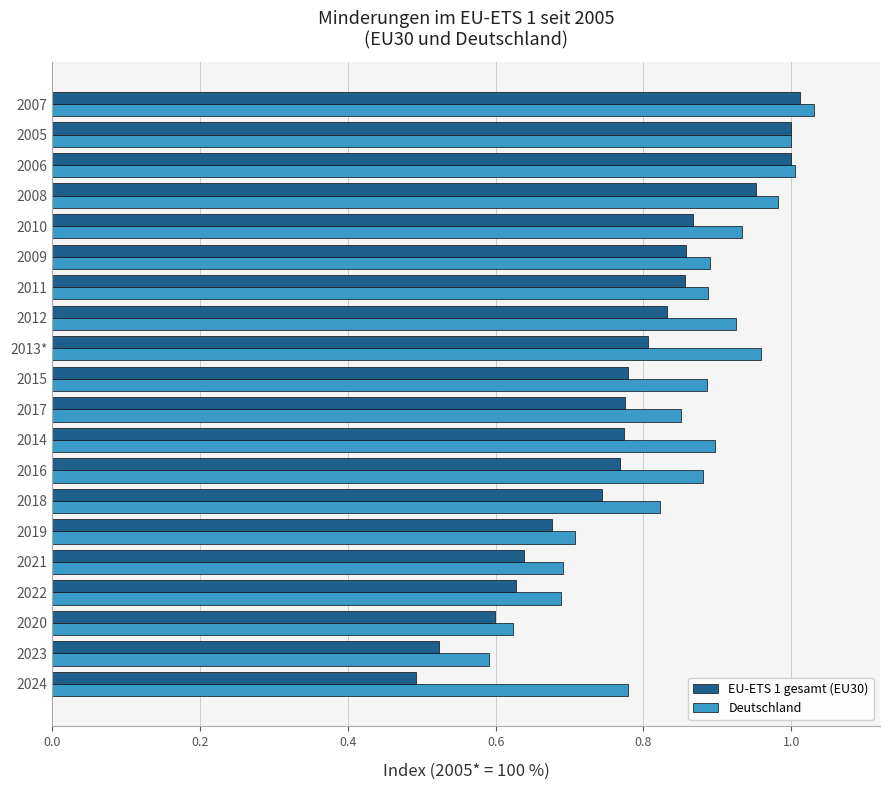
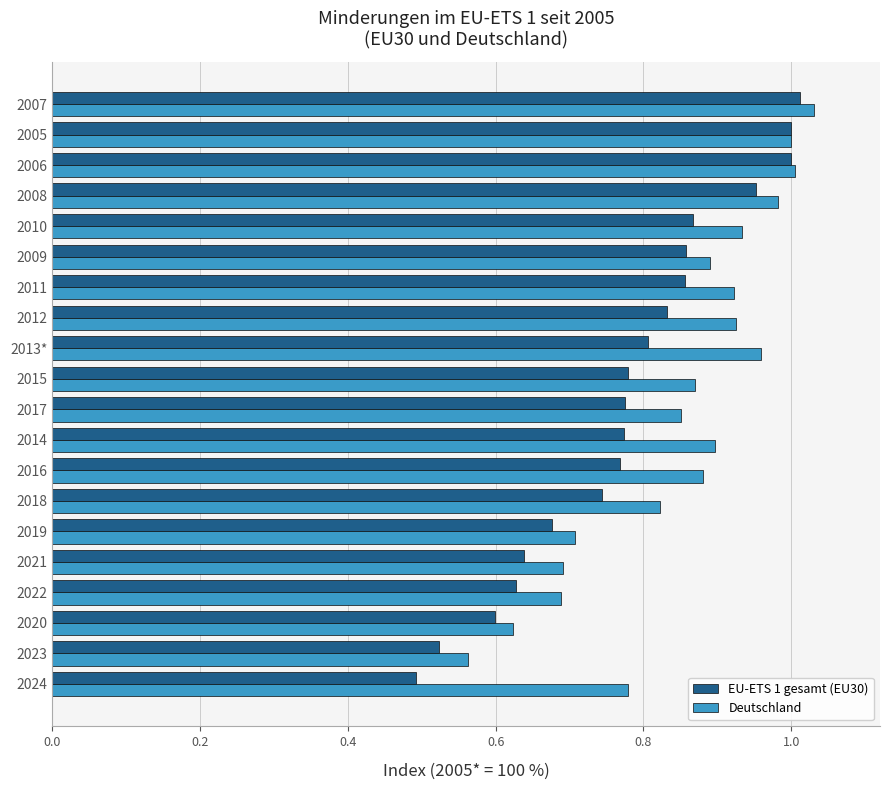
  {
    "EU-ETS 1 gesamt (EU30)": {
      "2007": 1.01,
      "2005": 1.00,
      "2006": 1.00,
      "2008": 0.95,
      "2010": 0.87,
      "2009": 0.86,
      "2011": 0.86,
      "2012": 0.83,
      "2013*": 0.81,
      "2015": 0.78,
      "2017": 0.77,
      "2014": 0.77,
      "2016": 0.77,
      "2018": 0.74,
      "2019": 0.68,
      "2021": 0.64,
      "2022": 0.63,
      "2020": 0.60,
      "2023": 0.52,
      "2024": 0.49
    },
    "Deutschland": {
      "2007": 1.03,
      "2005": 1.00,
      "2006": 1.01,
      "2008": 0.98,
      "2010": 0.93,
      "2009": 0.89,
-     "2011": 0.89,
+     "2011": 0.92,
      "2012": 0.93,
      "2013*": 0.96,
-     "2015": 0.89,
+     "2015": 0.87,
      "2017": 0.85,
      "2014": 0.90,
      "2016": 0.88,
      "2018": 0.82,
      "2019": 0.71,
      "2021": 0.69,
      "2022": 0.69,
      "2020": 0.62,
-     "2023": 0.59,
+     "2023": 0.56,
      "2024": 0.78
    }
  }
